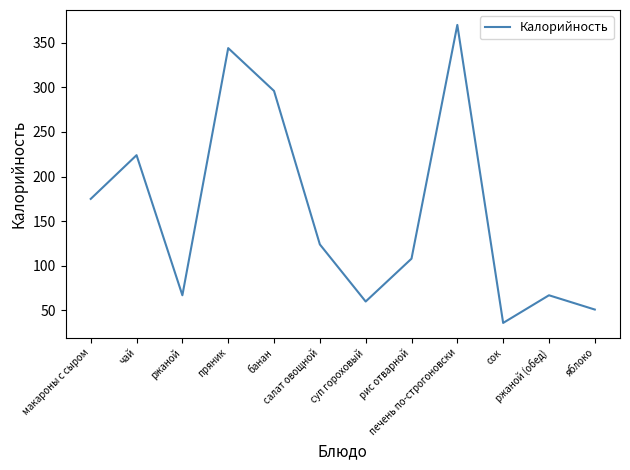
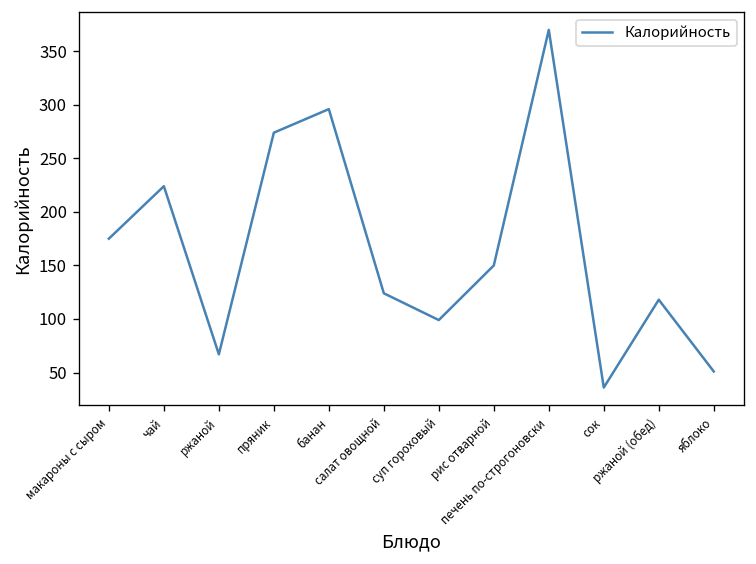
  {
    "макароны с сыром": 180,
    "чай": 220,
    "ржаной": 70,
-   "пряник": 340,
+   "пряник": 270,
    "банан": 300,
    "салат овощной": 120,
-   "суп гороховый": 60,
-   "рис отварной": 110,
+   "суп гороховый": 100,
+   "рис отварной": 150,
    "печень по-строгоновски": 370,
    "сок": 40,
-   "ржаной (обед)": 70,
+   "ржаной (обед)": 120,
    "яблоко": 50
  }
